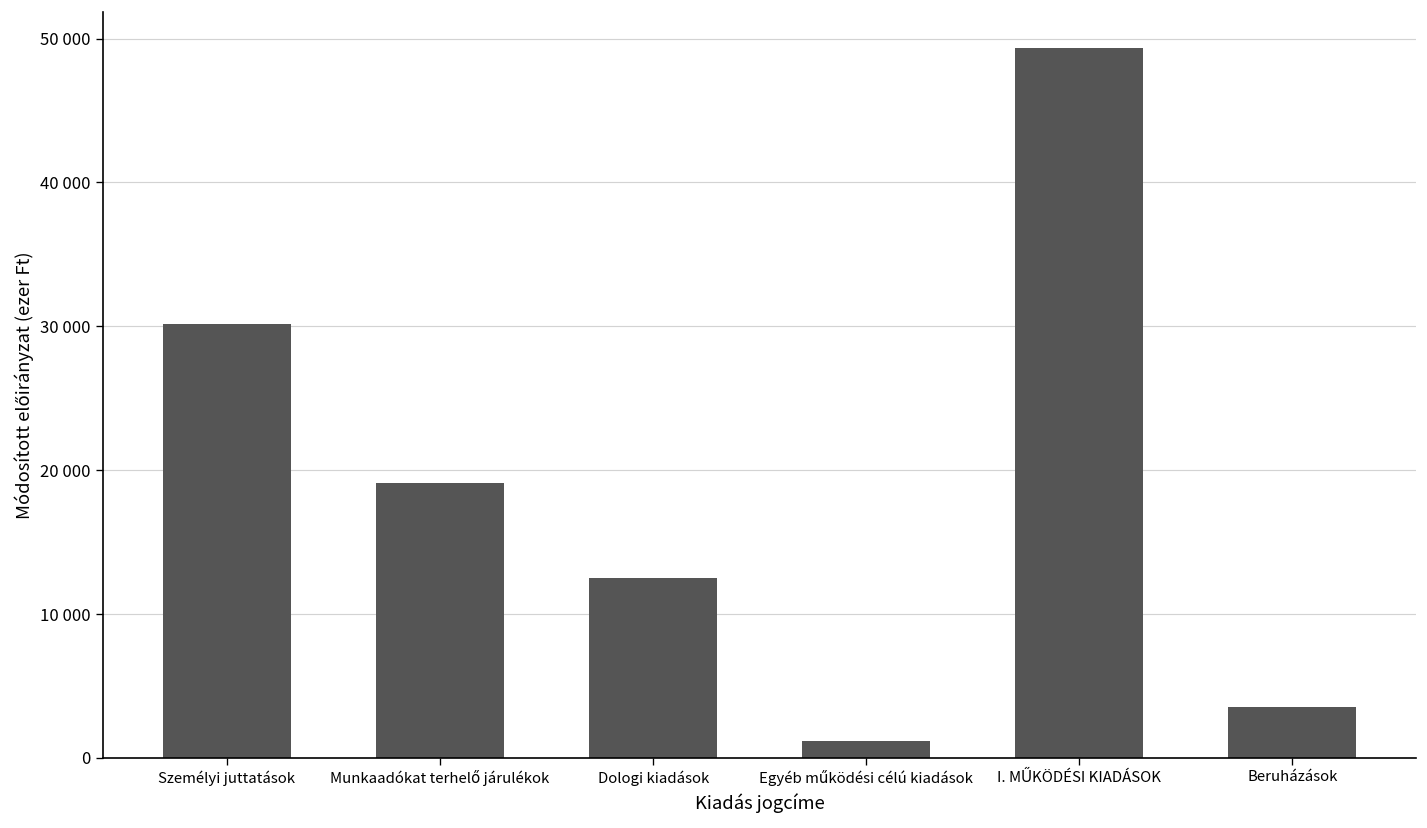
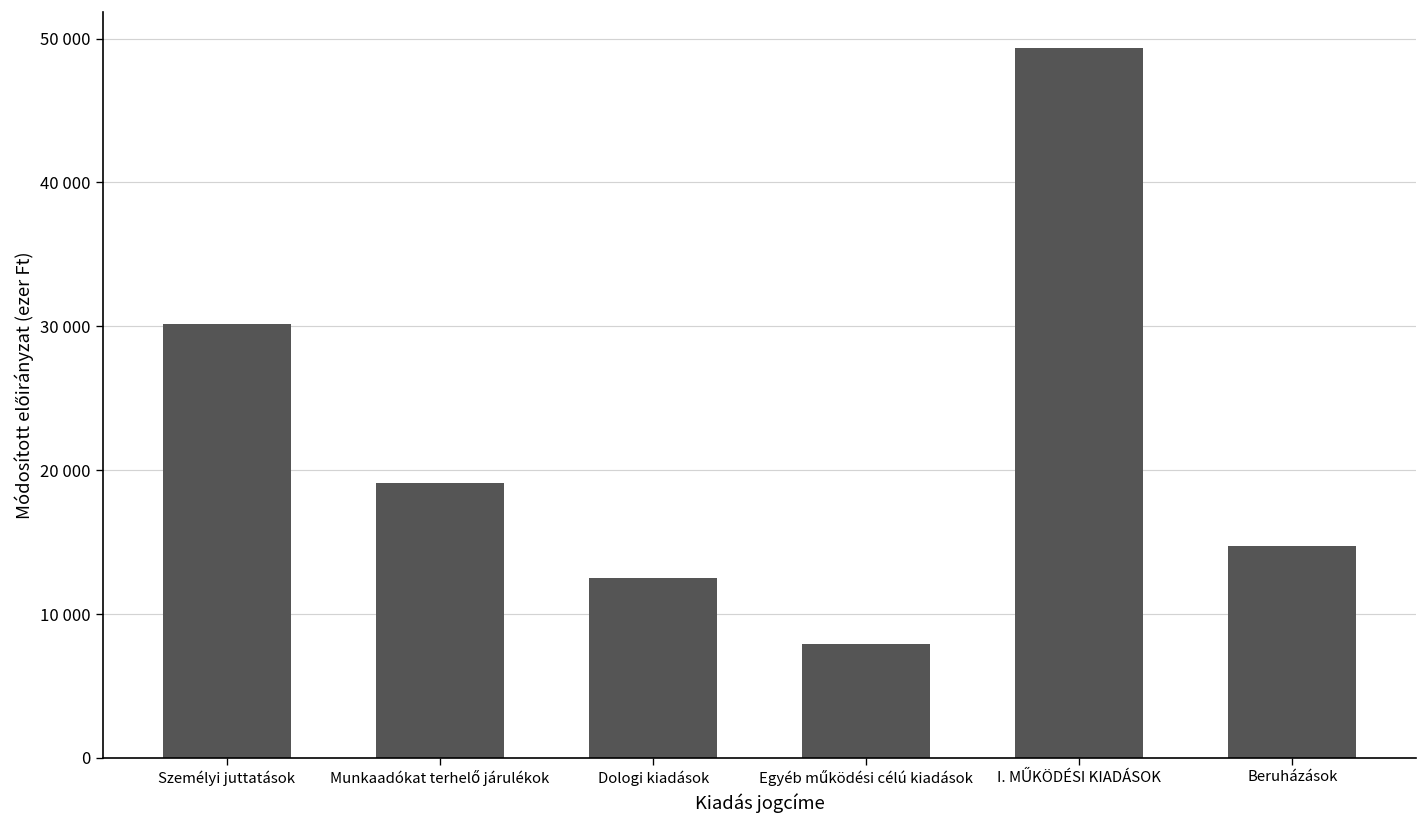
  {
    "Személyi juttatások": 30200,
    "Munkaadókat terhelő járulékok": 19100,
    "Dologi kiadások": 12500,
-   "Egyéb működési célú kiadások": 1100,
+   "Egyéb működési célú kiadások": 7900,
    "I. MŰKÖDÉSI KIADÁSOK": 49400,
-   "Beruházások": 3600
+   "Beruházások": 14700
  }
